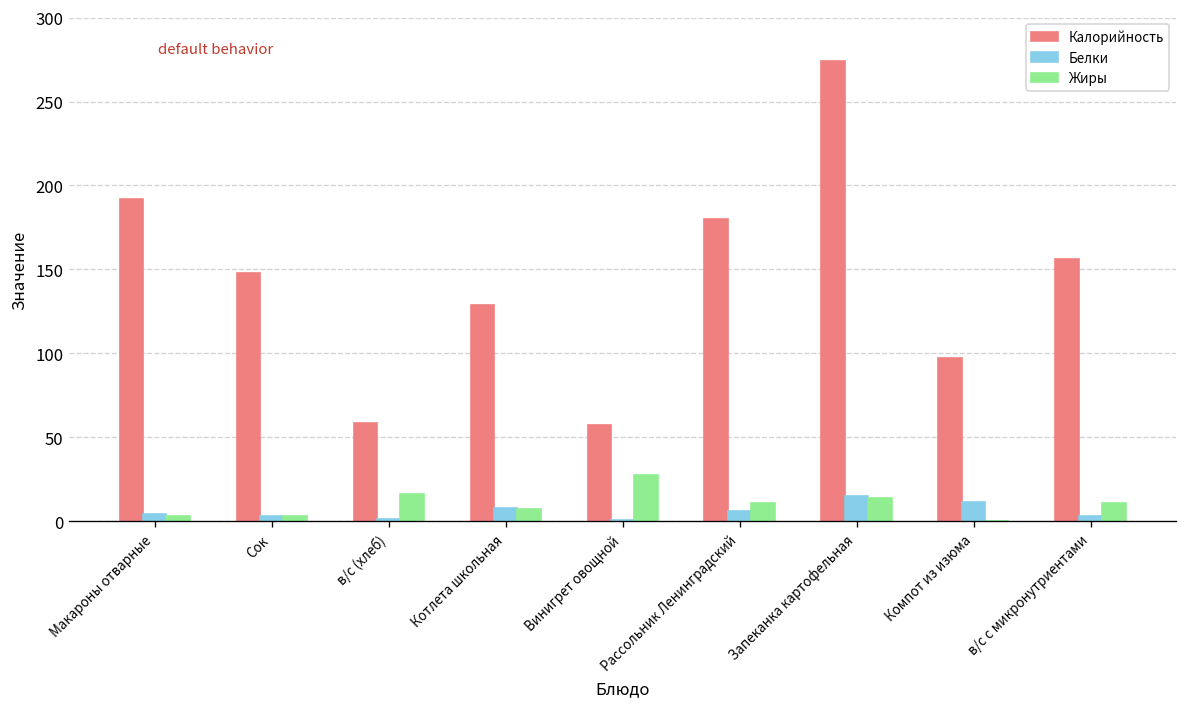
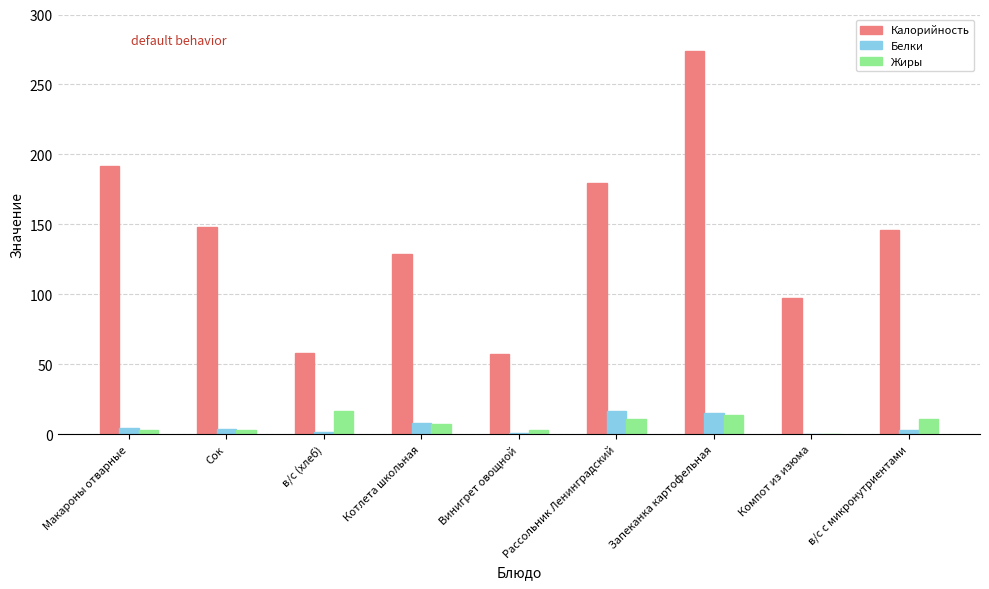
  {
    "Калорийность": {
      "Макароны отварные": 192,
      "Сок": 148,
      "в/с (хлеб)": 58,
      "Котлета школьная": 129,
      "Винигрет овощной": 57,
      "Рассольник Ленинградский": 180,
      "Запеканка картофельная": 274,
      "Компот из изюма": 97,
-     "в/с с микронутриентами": 156
+     "в/с с микронутриентами": 146
    },
    "Белки": {
      "Макароны отварные": 5,
      "Сок": 3,
      "Котлета школьная": 8,
-     "Рассольник Ленинградский": 6,
+     "Рассольник Ленинградский": 16,
      "Запеканка картофельная": 15,
-     "Компот из изюма": 12,
+     "Компот из изюма": 0,
      "в/с с микронутриентами": 3
    },
    "Жиры": {
      "Макароны отварные": 3,
      "Сок": 3,
      "в/с (хлеб)": 16,
      "Котлета школьная": 7,
-     "Винигрет овощной": 27,
+     "Винигрет овощной": 3,
      "Рассольник Ленинградский": 11,
      "Запеканка картофельная": 14,
      "в/с с микронутриентами": 11
    }
  }
